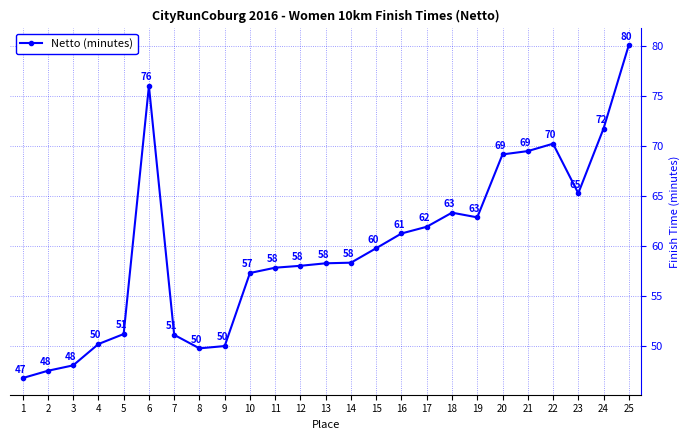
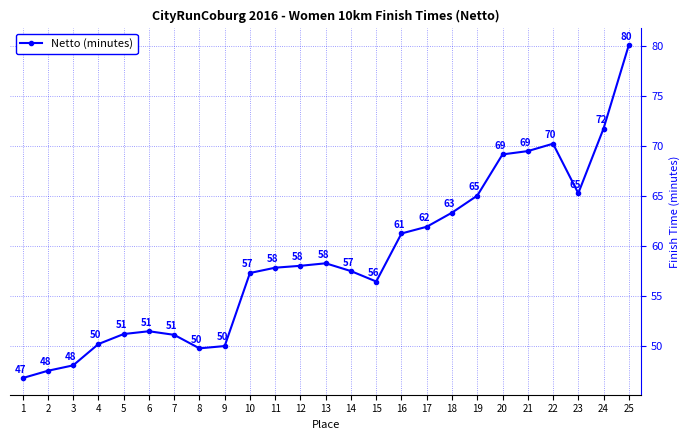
  {
    "1": 47,
    "2": 48,
    "3": 48,
    "4": 50,
    "5": 51,
-   "6": 76,
+   "6": 51,
    "7": 51,
    "8": 50,
    "9": 50,
    "10": 57,
    "11": 58,
    "12": 58,
    "13": 58,
-   "14": 58,
-   "15": 60,
+   "14": 57,
+   "15": 56,
    "16": 61,
    "17": 62,
    "18": 63,
-   "19": 63,
+   "19": 65,
    "20": 69,
    "21": 69,
    "22": 70,
    "23": 65,
    "24": 72,
    "25": 80
  }
